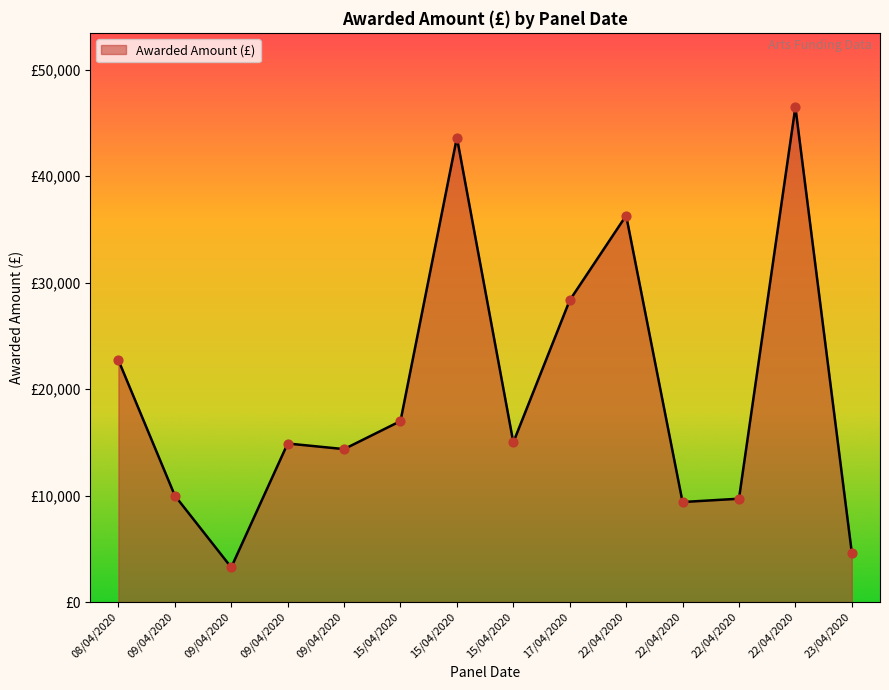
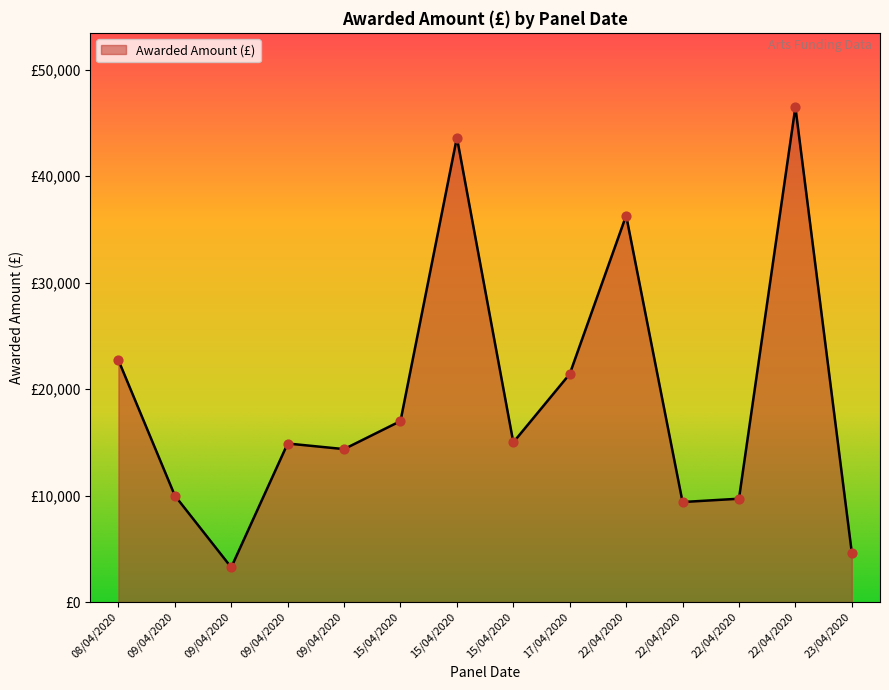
  {
    "08/04/2020": "£22,700",
-   "17/04/2020": "£28,300",
+   "17/04/2020": "£21,400",
    "23/04/2020": "£4,600"
  }
